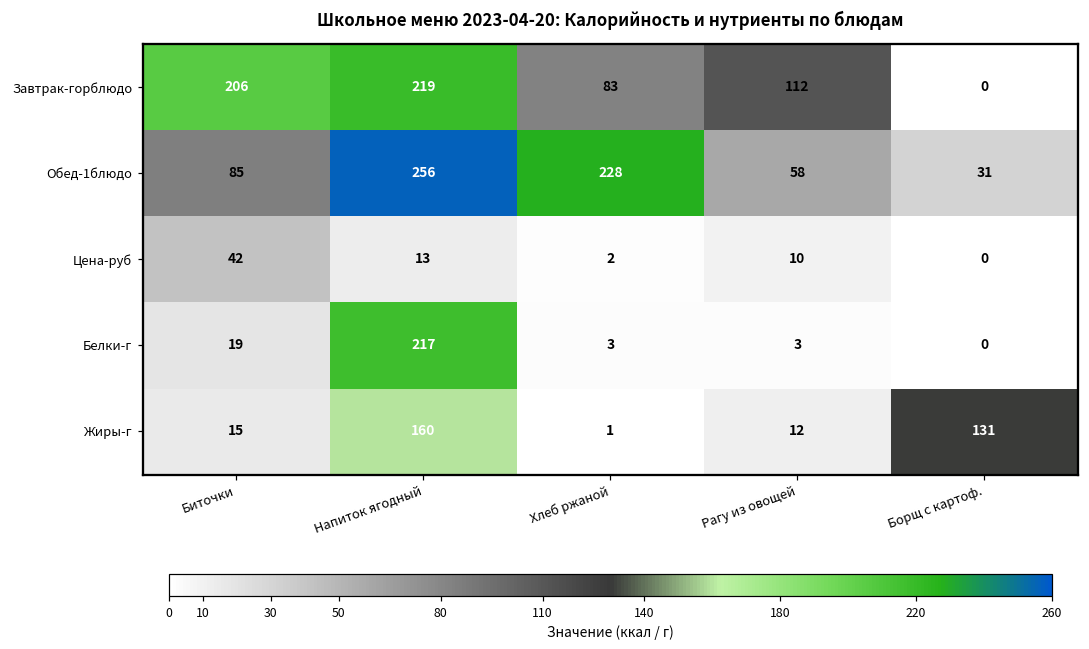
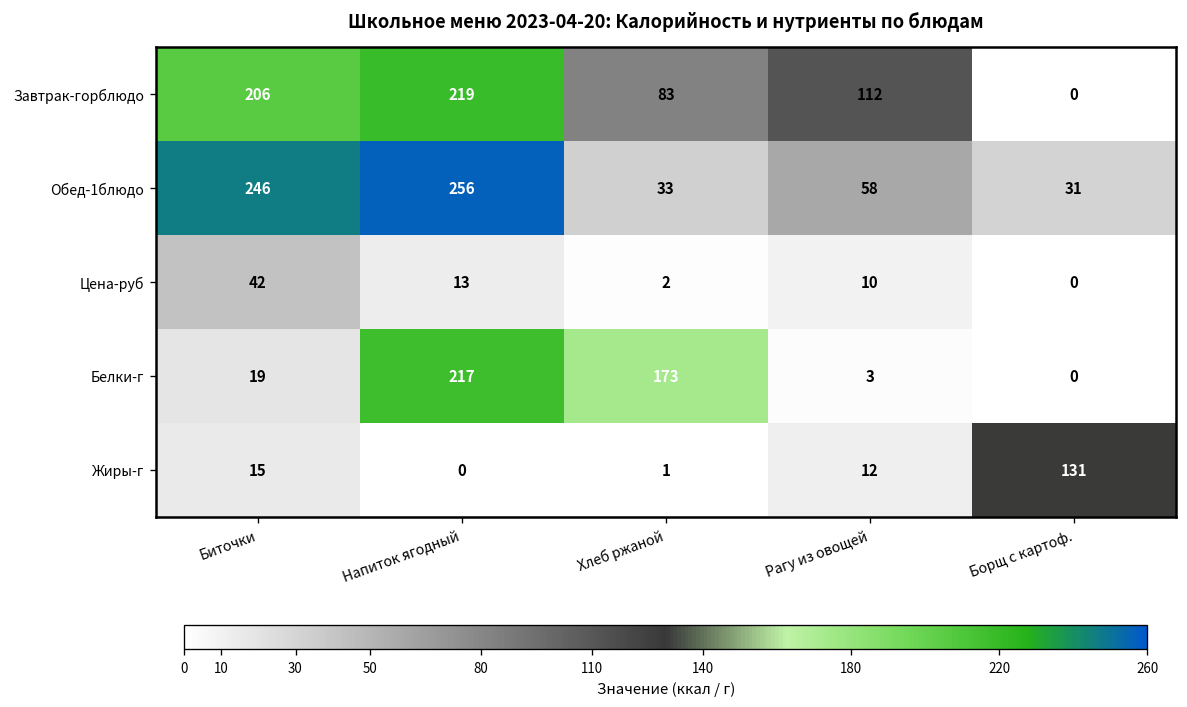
  {
    "Завтрак-горблюдо": {
      "Биточки": 206,
      "Напиток ягодный": 219,
      "Хлеб ржаной": 83,
      "Рагу из овощей": 112,
      "Борщ с картоф.": 0
    },
    "Обед-1блюдо": {
-     "Биточки": 85,
+     "Биточки": 246,
      "Напиток ягодный": 256,
-     "Хлеб ржаной": 228,
+     "Хлеб ржаной": 33,
      "Рагу из овощей": 58,
      "Борщ с картоф.": 31
    },
    "Цена-руб": {
      "Биточки": 42,
      "Напиток ягодный": 13,
      "Хлеб ржаной": 2,
      "Рагу из овощей": 10,
      "Борщ с картоф.": 0
    },
    "Белки-г": {
      "Биточки": 19,
      "Напиток ягодный": 217,
-     "Хлеб ржаной": 3,
+     "Хлеб ржаной": 173,
      "Рагу из овощей": 3,
      "Борщ с картоф.": 0
    },
    "Жиры-г": {
      "Биточки": 15,
-     "Напиток ягодный": 160,
+     "Напиток ягодный": 0,
      "Хлеб ржаной": 1,
      "Рагу из овощей": 12,
      "Борщ с картоф.": 131
    }
  }
